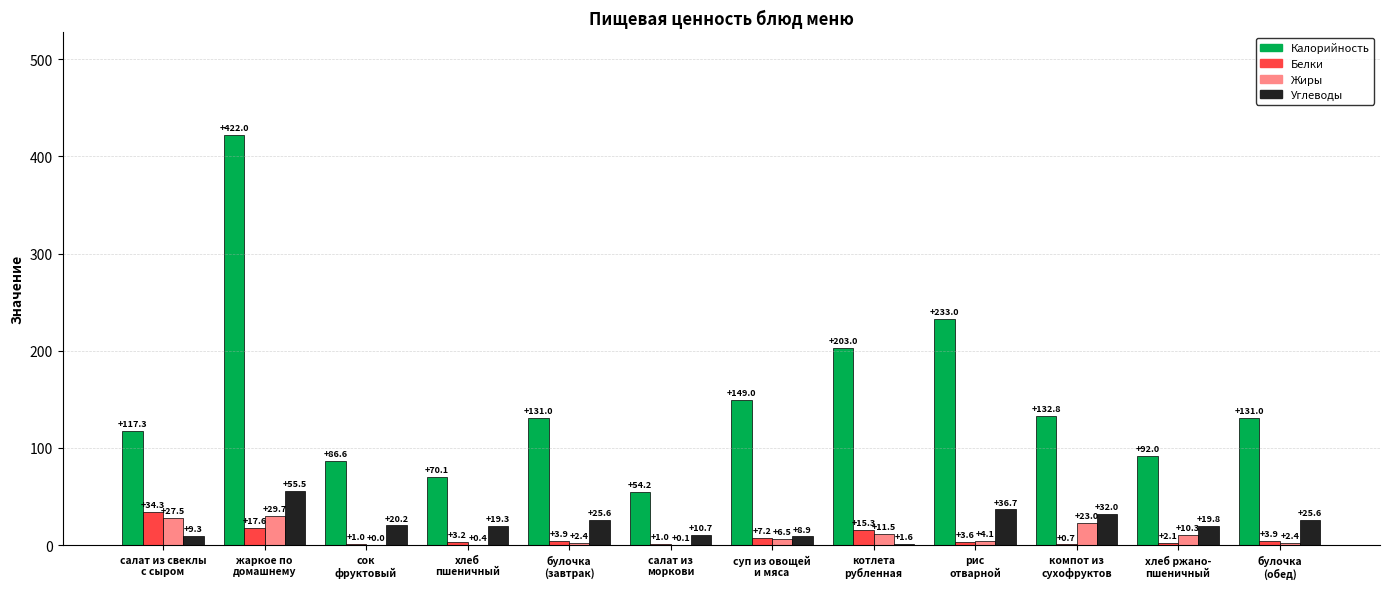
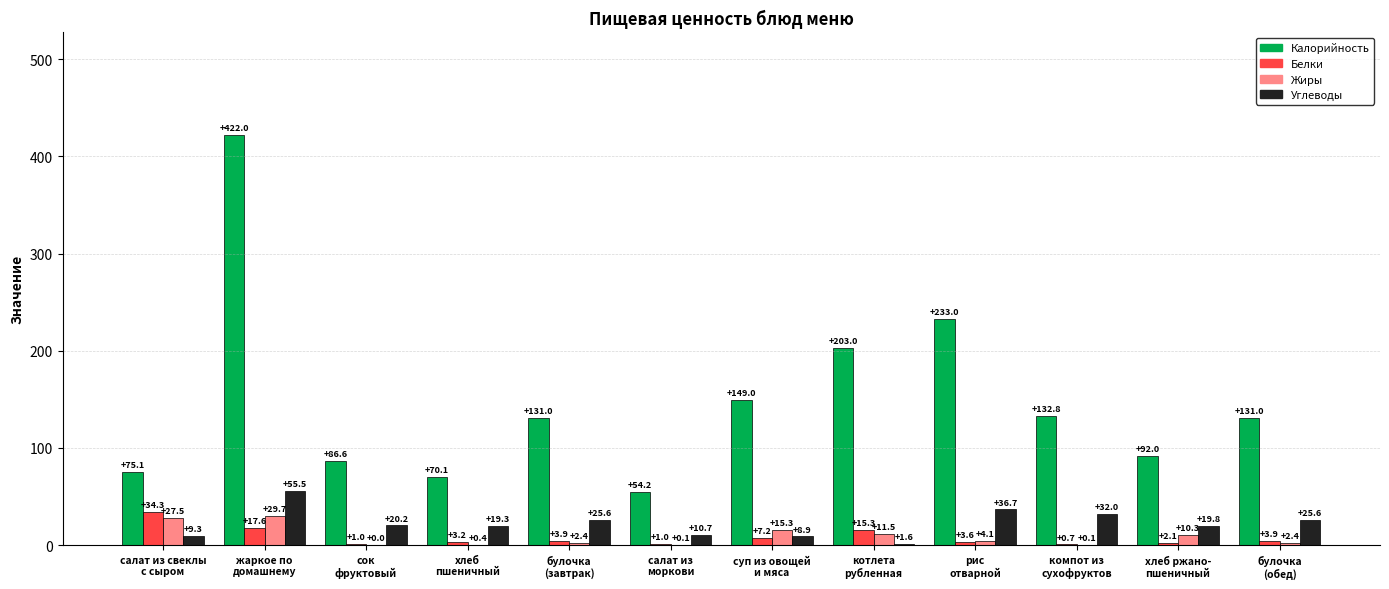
  {
    "Калорийность": {
-     "салат из свеклы с сыром": "+117.3",
+     "салат из свеклы с сыром": "+75.1",
      "жаркое по домашнему": "+422.0",
      "сок фруктовый": "+86.6",
      "хлеб пшеничный": "+70.1",
      "булочка (завтрак)": "+131.0",
      "салат из моркови": "+54.2",
      "суп из овощей и мяса": "+149.0",
      "котлета рубленная": "+203.0",
      "рис отварной": "+233.0",
      "компот из сухофруктов": "+132.8",
      "хлеб ржано- пшеничный": "+92.0",
      "булочка (обед)": "+131.0"
    },
    "Белки": {
      "салат из свеклы с сыром": "+34.3",
      "жаркое по домашнему": "+17.6",
      "сок фруктовый": "+1.0",
      "хлеб пшеничный": "+3.2",
      "булочка (завтрак)": "+3.9",
      "салат из моркови": "+1.0",
      "суп из овощей и мяса": "+7.2",
      "котлета рубленная": "+15.3",
      "рис отварной": "+3.6",
      "компот из сухофруктов": "+0.7",
      "хлеб ржано- пшеничный": "+2.1",
      "булочка (обед)": "+3.9"
    },
    "Жиры": {
      "салат из свеклы с сыром": "+27.5",
      "жаркое по домашнему": "+29.7",
      "сок фруктовый": "+0.0",
      "хлеб пшеничный": "+0.4",
      "булочка (завтрак)": "+2.4",
      "салат из моркови": "+0.1",
-     "суп из овощей и мяса": "+6.5",
+     "суп из овощей и мяса": "+15.3",
      "котлета рубленная": "+11.5",
      "рис отварной": "+4.1",
-     "компот из сухофруктов": "+23.0",
+     "компот из сухофруктов": "+0.1",
      "хлеб ржано- пшеничный": "+10.3",
      "булочка (обед)": "+2.4"
    },
    "Углеводы": {
      "салат из свеклы с сыром": "+9.3",
      "жаркое по домашнему": "+55.5",
      "сок фруктовый": "+20.2",
      "хлеб пшеничный": "+19.3",
      "булочка (завтрак)": "+25.6",
      "салат из моркови": "+10.7",
      "суп из овощей и мяса": "+8.9",
      "котлета рубленная": "+1.6",
      "рис отварной": "+36.7",
      "компот из сухофруктов": "+32.0",
      "хлеб ржано- пшеничный": "+19.8",
      "булочка (обед)": "+25.6"
    }
  }
